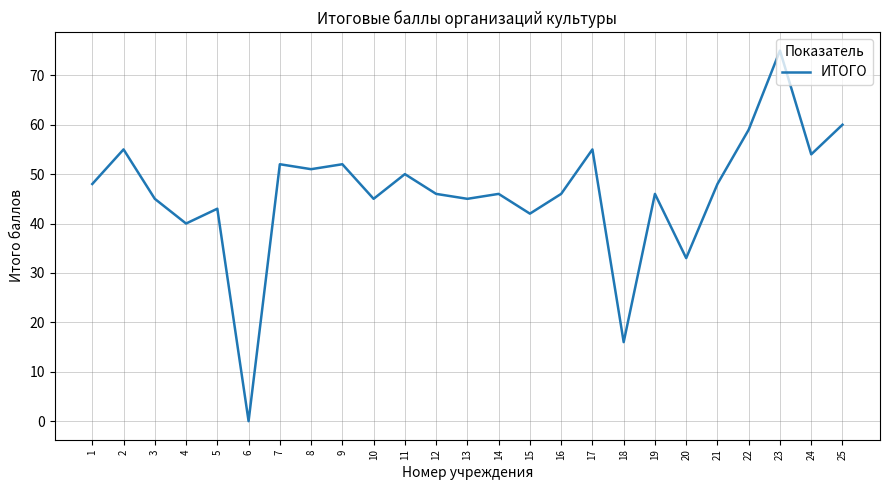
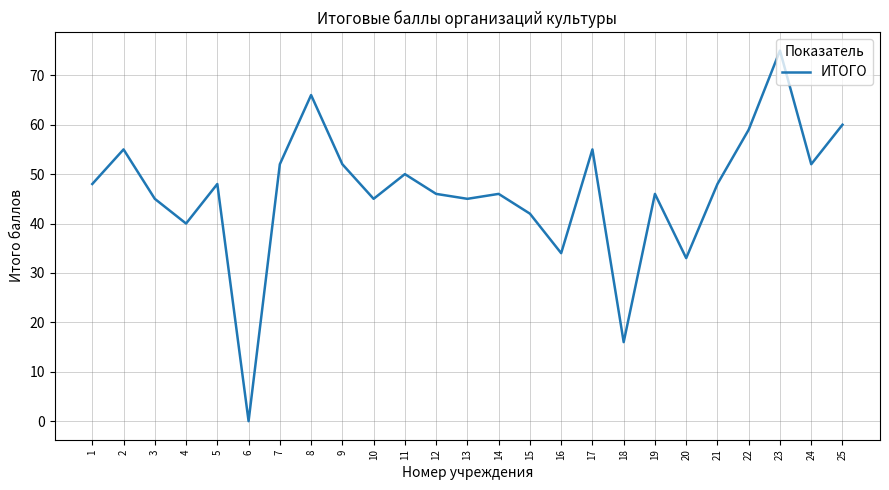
  {
    "1": 48,
    "2": 55,
    "3": 45,
    "4": 40,
-   "5": 43,
+   "5": 48,
    "6": 0,
    "7": 52,
-   "8": 51,
+   "8": 66,
    "9": 52,
    "10": 45,
    "11": 50,
    "12": 46,
    "13": 45,
    "14": 46,
    "15": 42,
-   "16": 46,
+   "16": 34,
    "17": 55,
    "18": 16,
    "19": 46,
    "20": 33,
    "21": 48,
    "22": 59,
-   "24": 54,
+   "24": 52,
    "25": 60
  }
